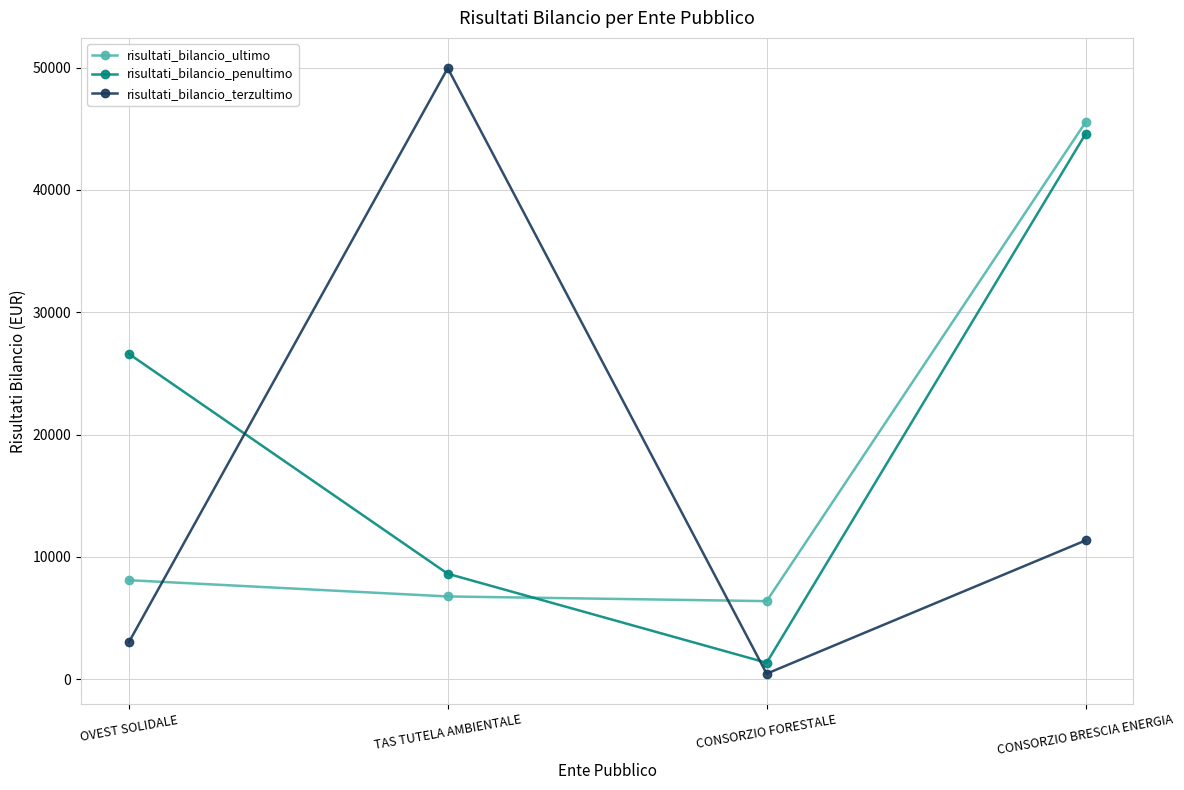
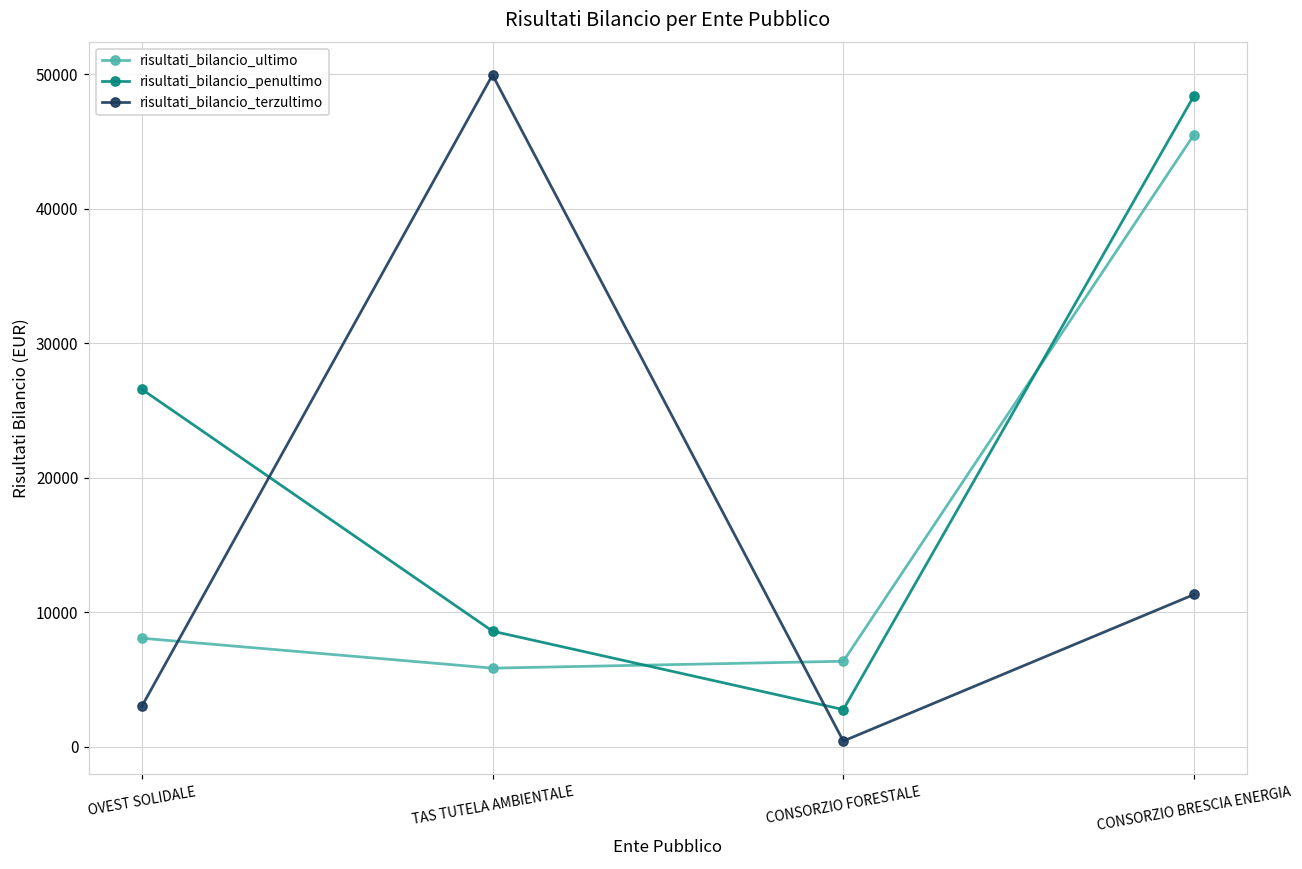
  {
    "risultati_bilancio_ultimo": {
      "OVEST SOLIDALE": 8100,
-     "TAS TUTELA AMBIENTALE": 6800,
+     "TAS TUTELA AMBIENTALE": 5900,
      "CONSORZIO FORESTALE": 6400,
      "CONSORZIO BRESCIA ENERGIA": 45500
    },
    "risultati_bilancio_penultimo": {
      "OVEST SOLIDALE": 26600,
      "TAS TUTELA AMBIENTALE": 8600,
-     "CONSORZIO FORESTALE": 1300,
-     "CONSORZIO BRESCIA ENERGIA": 44600
+     "CONSORZIO FORESTALE": 2800,
+     "CONSORZIO BRESCIA ENERGIA": 48400
    },
    "risultati_bilancio_terzultimo": {
      "OVEST SOLIDALE": 3000,
      "TAS TUTELA AMBIENTALE": 50000,
      "CONSORZIO FORESTALE": 400,
      "CONSORZIO BRESCIA ENERGIA": 11300
    }
  }
